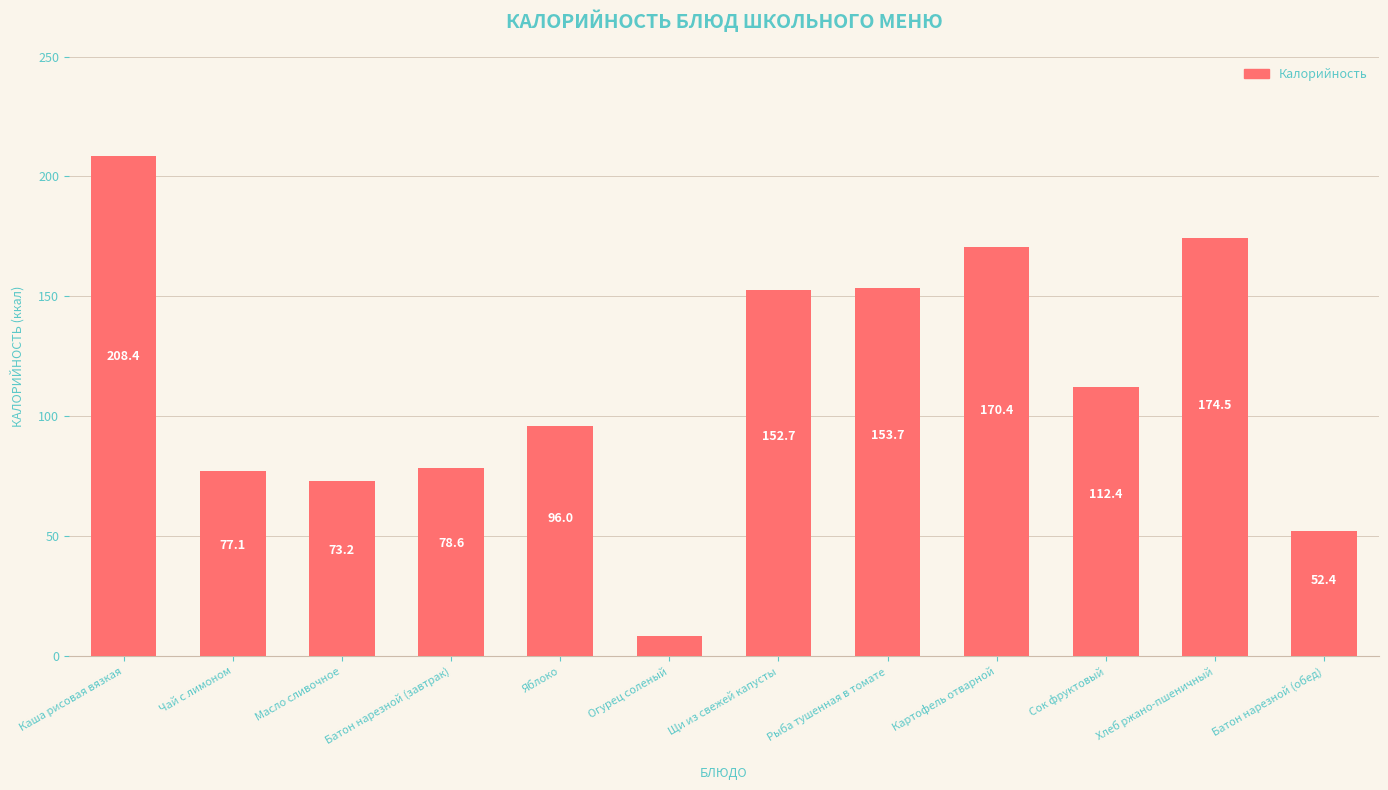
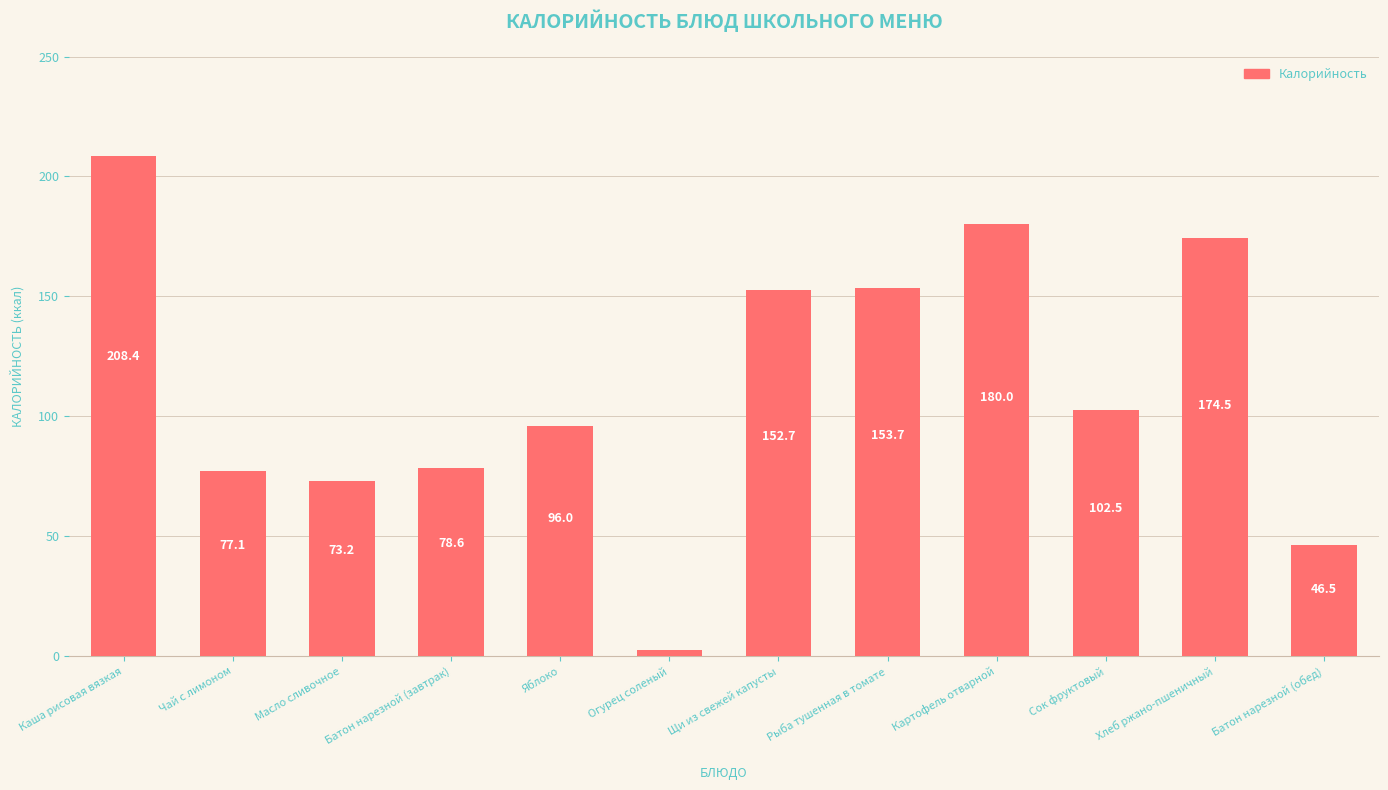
  {
    "Каша рисовая вязкая": 208.4,
    "Чай с лимоном": 77.1,
    "Масло сливочное": 73.2,
    "Батон нарезной (завтрак)": 78.6,
    "Яблоко": 96.0,
-   "Огурец соленый": 8,
+   "Огурец соленый": 3,
    "Щи из свежей капусты": 152.7,
    "Рыба тушенная в томате": 153.7,
-   "Картофель отварной": 170.4,
-   "Сок фруктовый": 112.4,
+   "Картофель отварной": 180.0,
+   "Сок фруктовый": 102.5,
    "Хлеб ржано-пшеничный": 174.5,
-   "Батон нарезной (обед)": 52.4
+   "Батон нарезной (обед)": 46.5
  }
